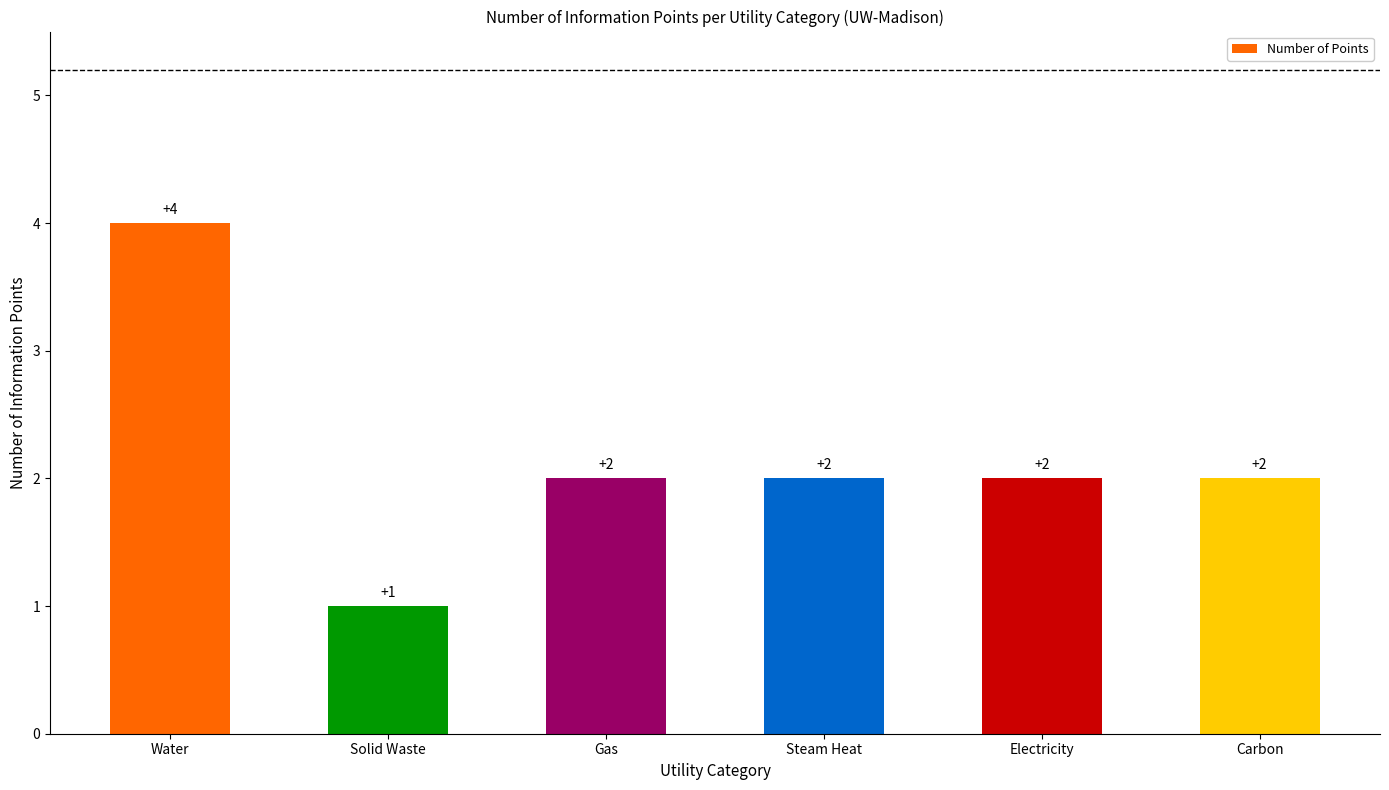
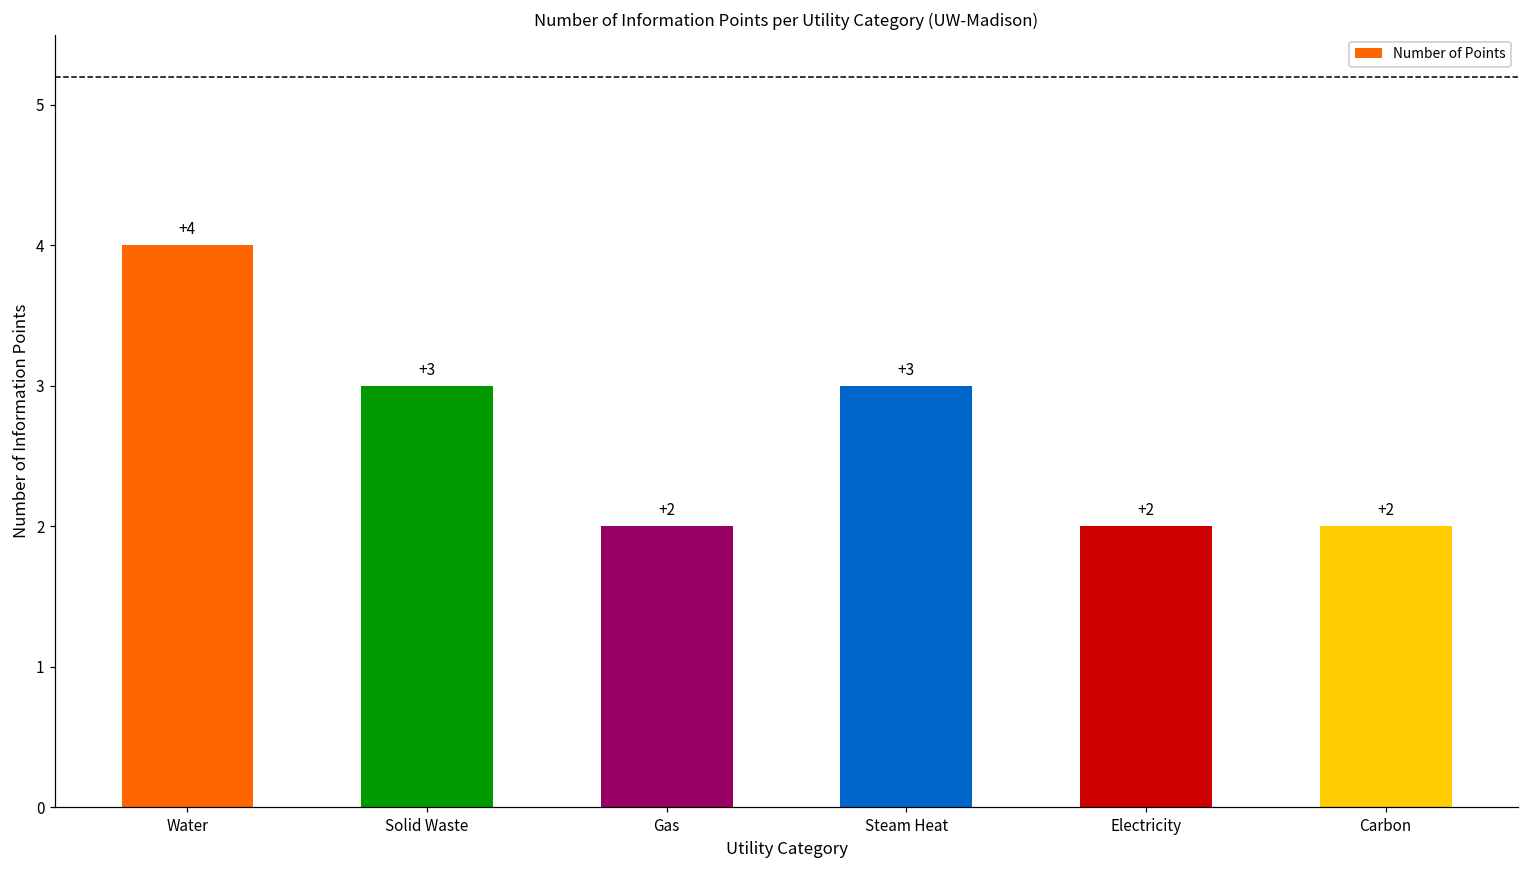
  {
    "Water": "+4",
-   "Solid Waste": "+1",
+   "Solid Waste": "+3",
    "Gas": "+2",
-   "Steam Heat": "+2",
+   "Steam Heat": "+3",
    "Electricity": "+2",
    "Carbon": "+2"
  }
